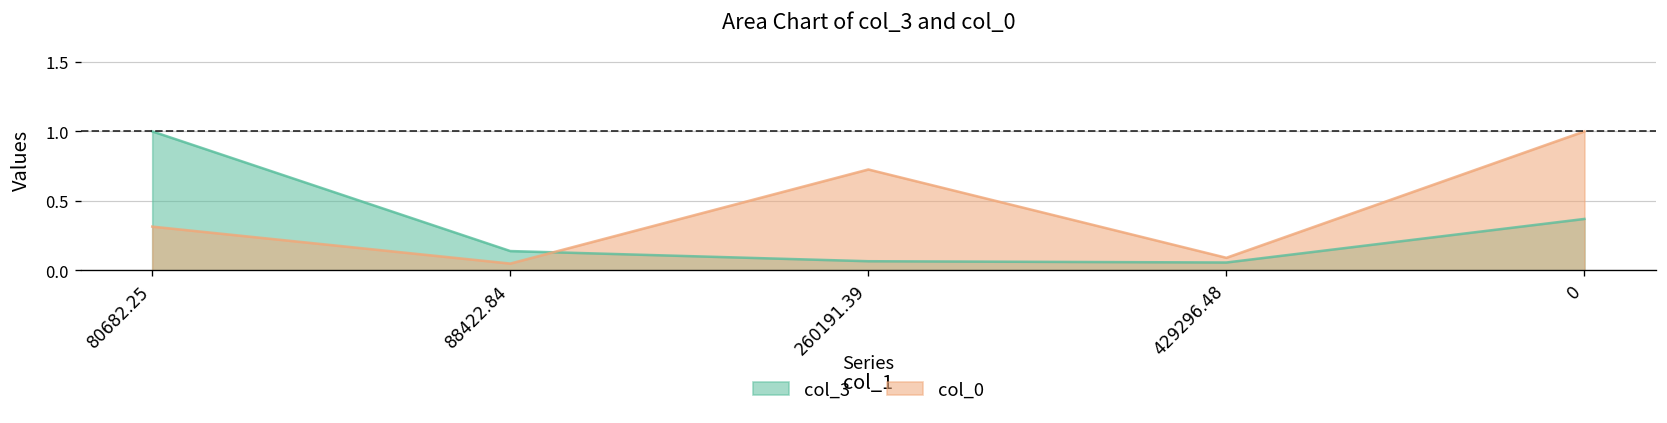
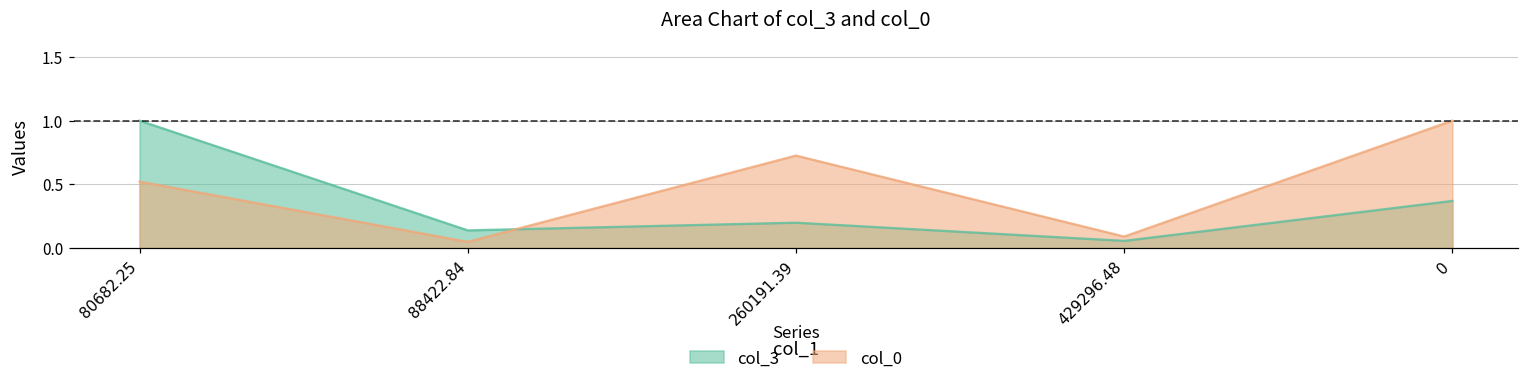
  {
    "col_3": {
      "80682.25": 1.00,
      "88422.84": 0.14,
-     "260191.39": 0.07,
+     "260191.39": 0.20,
      "429296.48": 0.06,
      "0": 0.37
    },
    "col_0": {
-     "80682.25": 0.32,
+     "80682.25": 0.52,
      "88422.84": 0.05,
      "260191.39": 0.73,
      "429296.48": 0.09,
      "0": 1.00
    }
  }
